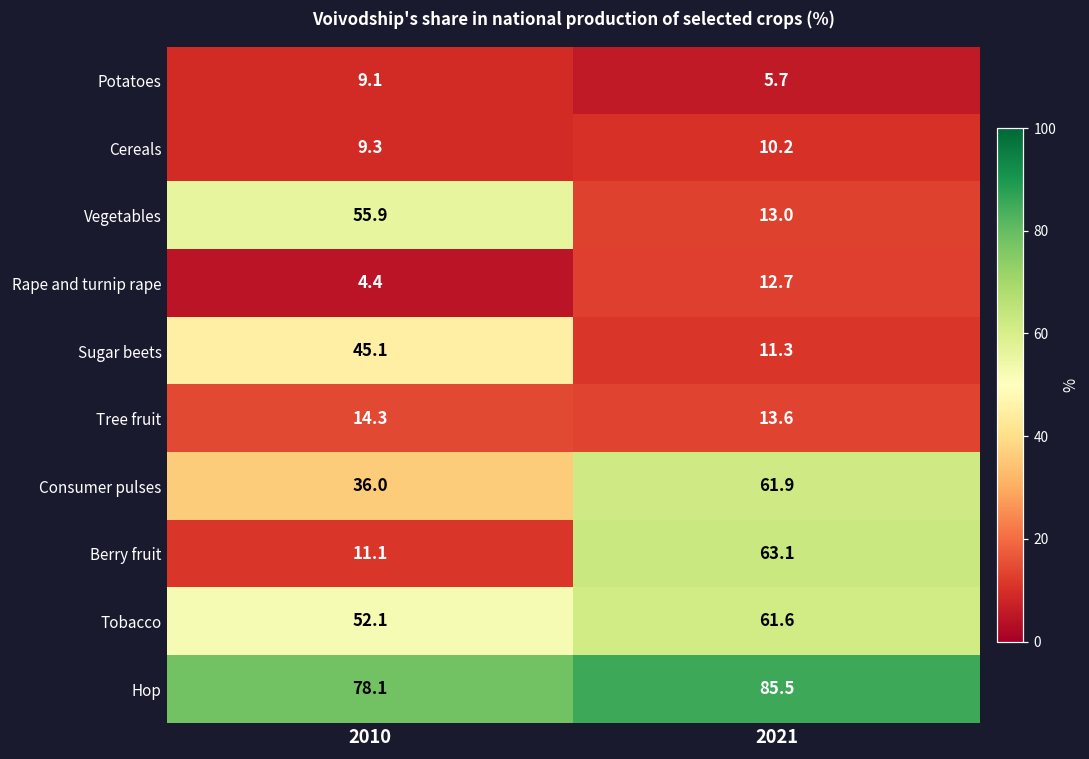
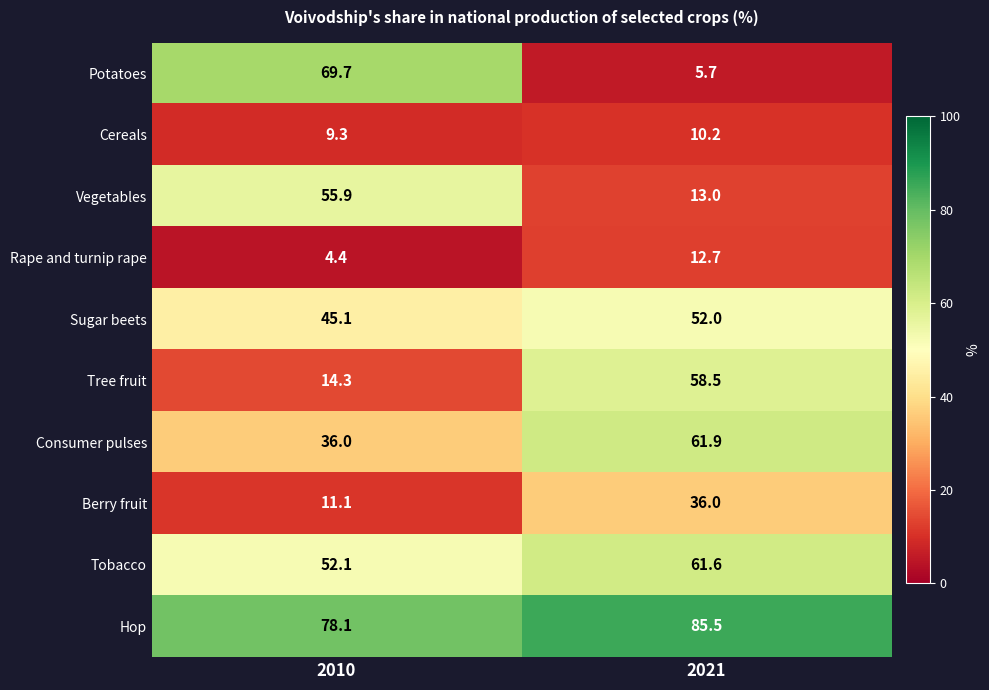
  {
    "Potatoes": {
-     "2010": 9.1,
+     "2010": 69.7,
      "2021": 5.7
    },
    "Cereals": {
      "2010": 9.3,
      "2021": 10.2
    },
    "Vegetables": {
      "2010": 55.9,
      "2021": 13.0
    },
    "Rape and turnip rape": {
      "2010": 4.4,
      "2021": 12.7
    },
    "Sugar beets": {
      "2010": 45.1,
-     "2021": 11.3
+     "2021": 52.0
    },
    "Tree fruit": {
      "2010": 14.3,
-     "2021": 13.6
+     "2021": 58.5
    },
    "Consumer pulses": {
      "2010": 36.0,
      "2021": 61.9
    },
    "Berry fruit": {
      "2010": 11.1,
-     "2021": 63.1
+     "2021": 36.0
    },
    "Tobacco": {
      "2010": 52.1,
      "2021": 61.6
    },
    "Hop": {
      "2010": 78.1,
      "2021": 85.5
    }
  }
